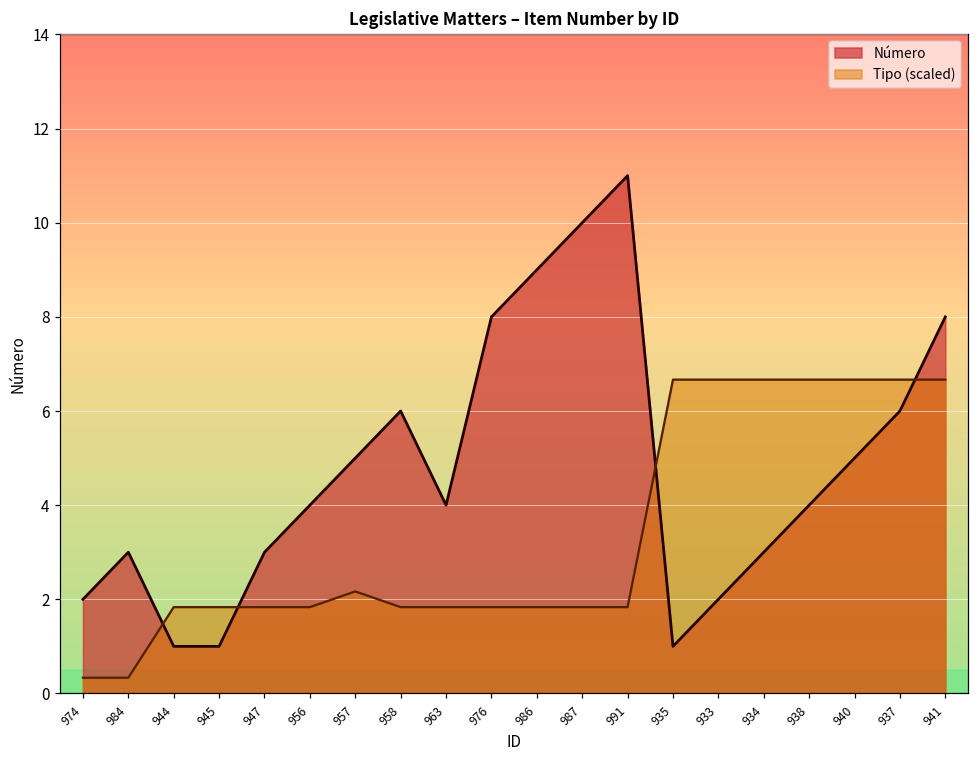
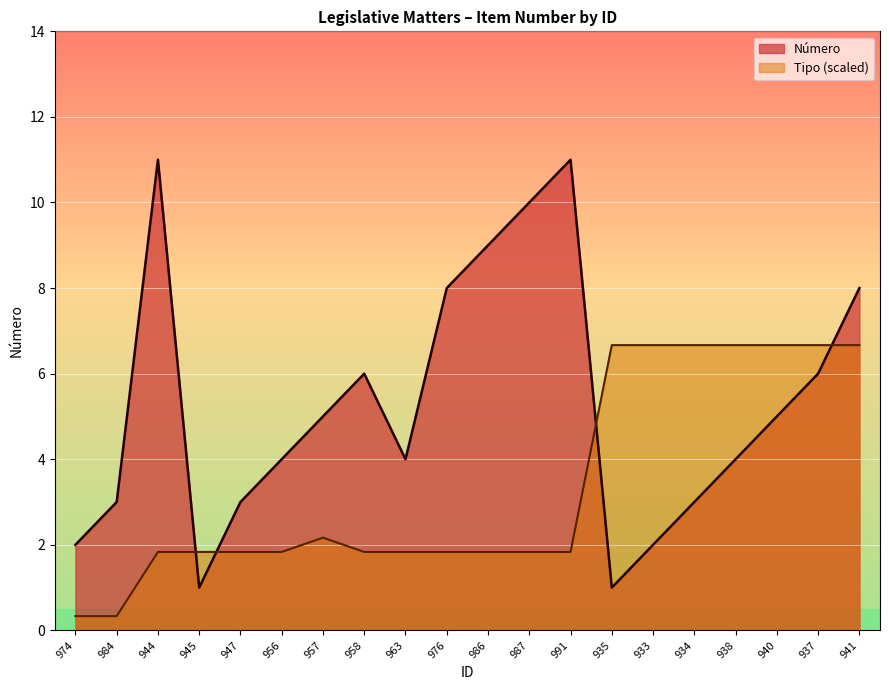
  {
    "Número": {
      "974": 2,
      "984": 3,
-     "944": 1,
+     "944": 11,
      "945": 1,
      "947": 3,
      "956": 4,
      "957": 5,
      "958": 6,
      "963": 4,
      "976": 8,
      "986": 9,
      "987": 10,
      "991": 11,
      "935": 1,
      "933": 2,
      "934": 3,
      "938": 4,
      "940": 5,
      "937": 6,
      "941": 8
    },
    "Tipo (scaled)": {
      "974": 0.3,
      "984": 0.3,
      "944": 1.8,
      "945": 1.8,
      "947": 1.8,
      "956": 1.8,
      "957": 2.2,
      "958": 1.8,
      "963": 1.8,
      "976": 1.8,
      "986": 1.8,
      "987": 1.8,
      "991": 1.8,
      "935": 6.7,
      "933": 6.7,
      "934": 6.7,
      "938": 6.7,
      "940": 6.7,
      "937": 6.7,
      "941": 6.7
    }
  }
